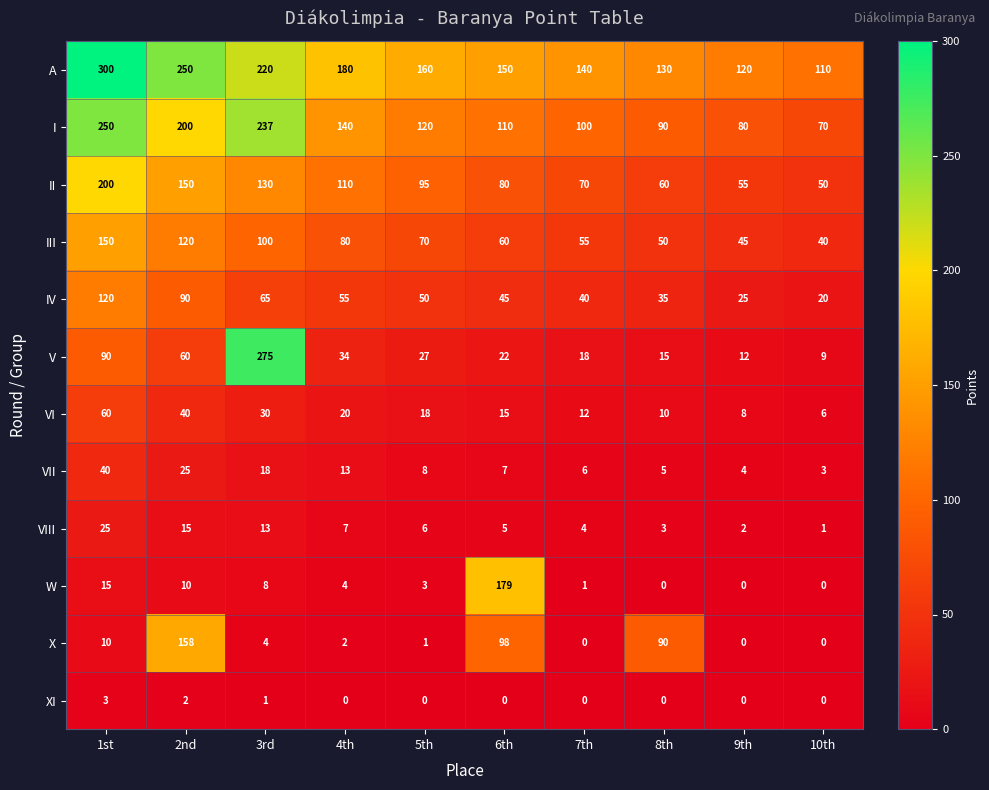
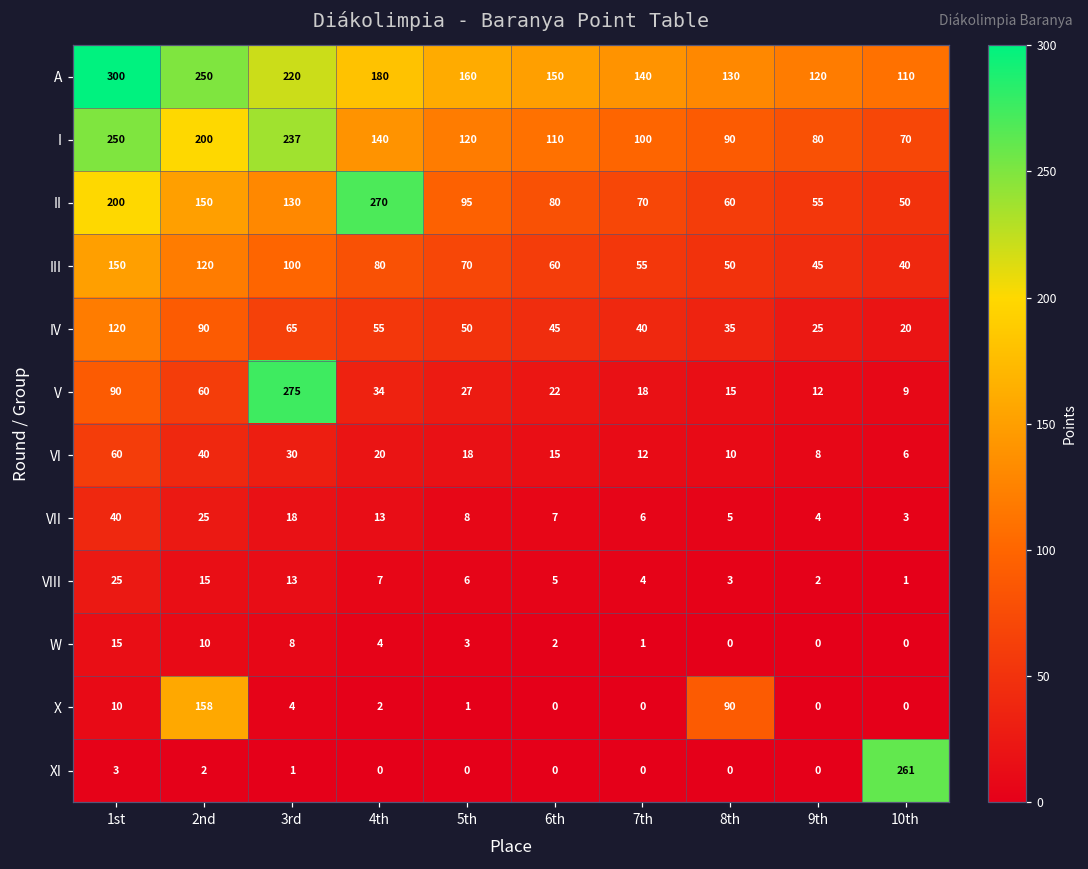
  {
    "A": {
      "1st": 300,
      "2nd": 250,
      "3rd": 220,
      "4th": 180,
      "5th": 160,
      "6th": 150,
      "7th": 140,
      "8th": 130,
      "9th": 120,
      "10th": 110
    },
    "I": {
      "1st": 250,
      "2nd": 200,
      "3rd": 237,
      "4th": 140,
      "5th": 120,
      "6th": 110,
      "7th": 100,
      "8th": 90,
      "9th": 80,
      "10th": 70
    },
    "II": {
      "1st": 200,
      "2nd": 150,
      "3rd": 130,
-     "4th": 110,
+     "4th": 270,
      "5th": 95,
      "6th": 80,
      "7th": 70,
      "8th": 60,
      "9th": 55,
      "10th": 50
    },
    "III": {
      "1st": 150,
      "2nd": 120,
      "3rd": 100,
      "4th": 80,
      "5th": 70,
      "6th": 60,
      "7th": 55,
      "8th": 50,
      "9th": 45,
      "10th": 40
    },
    "IV": {
      "1st": 120,
      "2nd": 90,
      "3rd": 65,
      "4th": 55,
      "5th": 50,
      "6th": 45,
      "7th": 40,
      "8th": 35,
      "9th": 25,
      "10th": 20
    },
    "V": {
      "1st": 90,
      "2nd": 60,
      "3rd": 275,
      "4th": 34,
      "5th": 27,
      "6th": 22,
      "7th": 18,
      "8th": 15,
      "9th": 12,
      "10th": 9
    },
    "VI": {
      "1st": 60,
      "2nd": 40,
      "3rd": 30,
      "4th": 20,
      "5th": 18,
      "6th": 15,
      "7th": 12,
      "8th": 10,
      "9th": 8,
      "10th": 6
    },
    "VII": {
      "1st": 40,
      "2nd": 25,
      "3rd": 18,
      "4th": 13,
      "5th": 8,
      "6th": 7,
      "7th": 6,
      "8th": 5,
      "9th": 4,
      "10th": 3
    },
    "VIII": {
      "1st": 25,
      "2nd": 15,
      "3rd": 13,
      "4th": 7,
      "5th": 6,
      "6th": 5,
      "7th": 4,
      "8th": 3,
      "9th": 2,
      "10th": 1
    },
    "W": {
      "1st": 15,
      "2nd": 10,
      "3rd": 8,
      "4th": 4,
      "5th": 3,
-     "6th": 179,
+     "6th": 2,
      "7th": 1,
      "8th": 0,
      "9th": 0,
      "10th": 0
    },
    "X": {
      "1st": 10,
      "2nd": 158,
      "3rd": 4,
      "4th": 2,
      "5th": 1,
-     "6th": 98,
+     "6th": 0,
      "7th": 0,
      "8th": 90,
      "9th": 0,
      "10th": 0
    },
    "XI": {
      "1st": 3,
      "2nd": 2,
      "3rd": 1,
      "4th": 0,
      "5th": 0,
      "6th": 0,
      "7th": 0,
      "8th": 0,
      "9th": 0,
-     "10th": 0
+     "10th": 261
    }
  }
